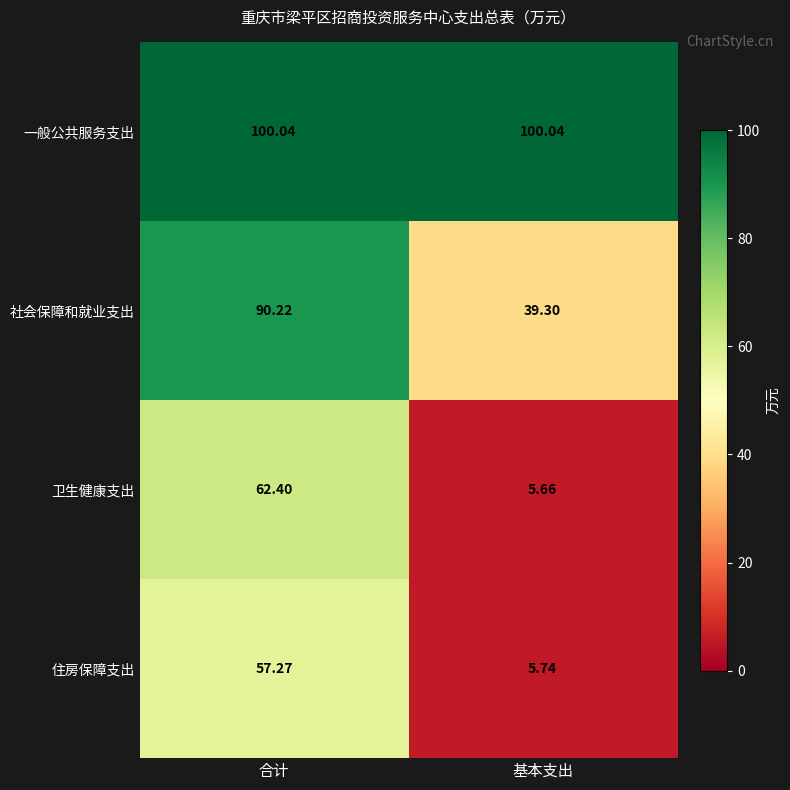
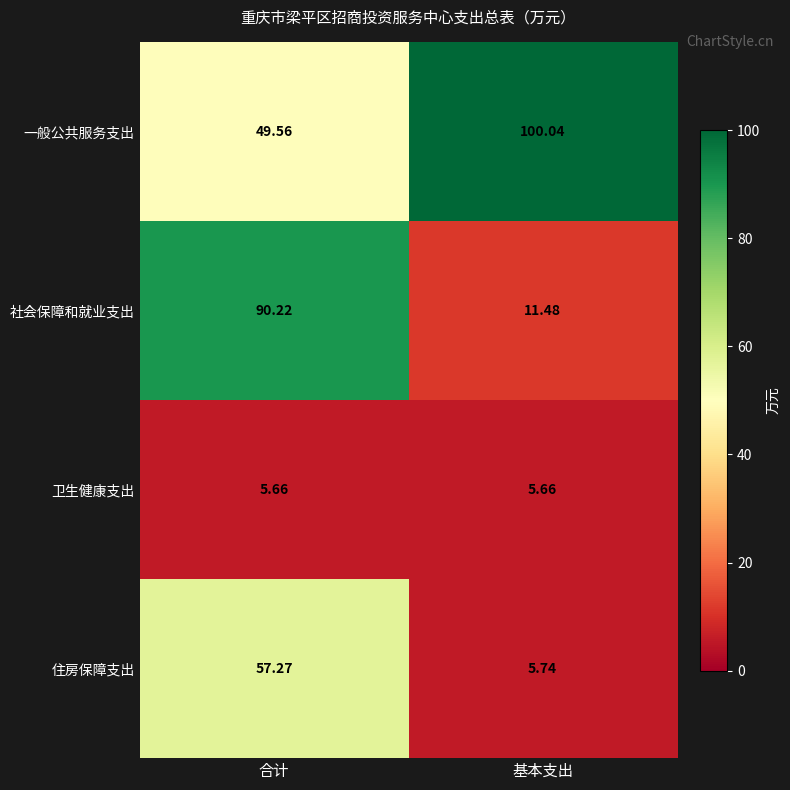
  {
    "一般公共服务支出": {
-     "合计": 100.04,
+     "合计": 49.56,
      "基本支出": 100.04
    },
    "社会保障和就业支出": {
      "合计": 90.22,
-     "基本支出": 39.30
+     "基本支出": 11.48
    },
    "卫生健康支出": {
-     "合计": 62.40,
+     "合计": 5.66,
      "基本支出": 5.66
    },
    "住房保障支出": {
      "合计": 57.27,
      "基本支出": 5.74
    }
  }
